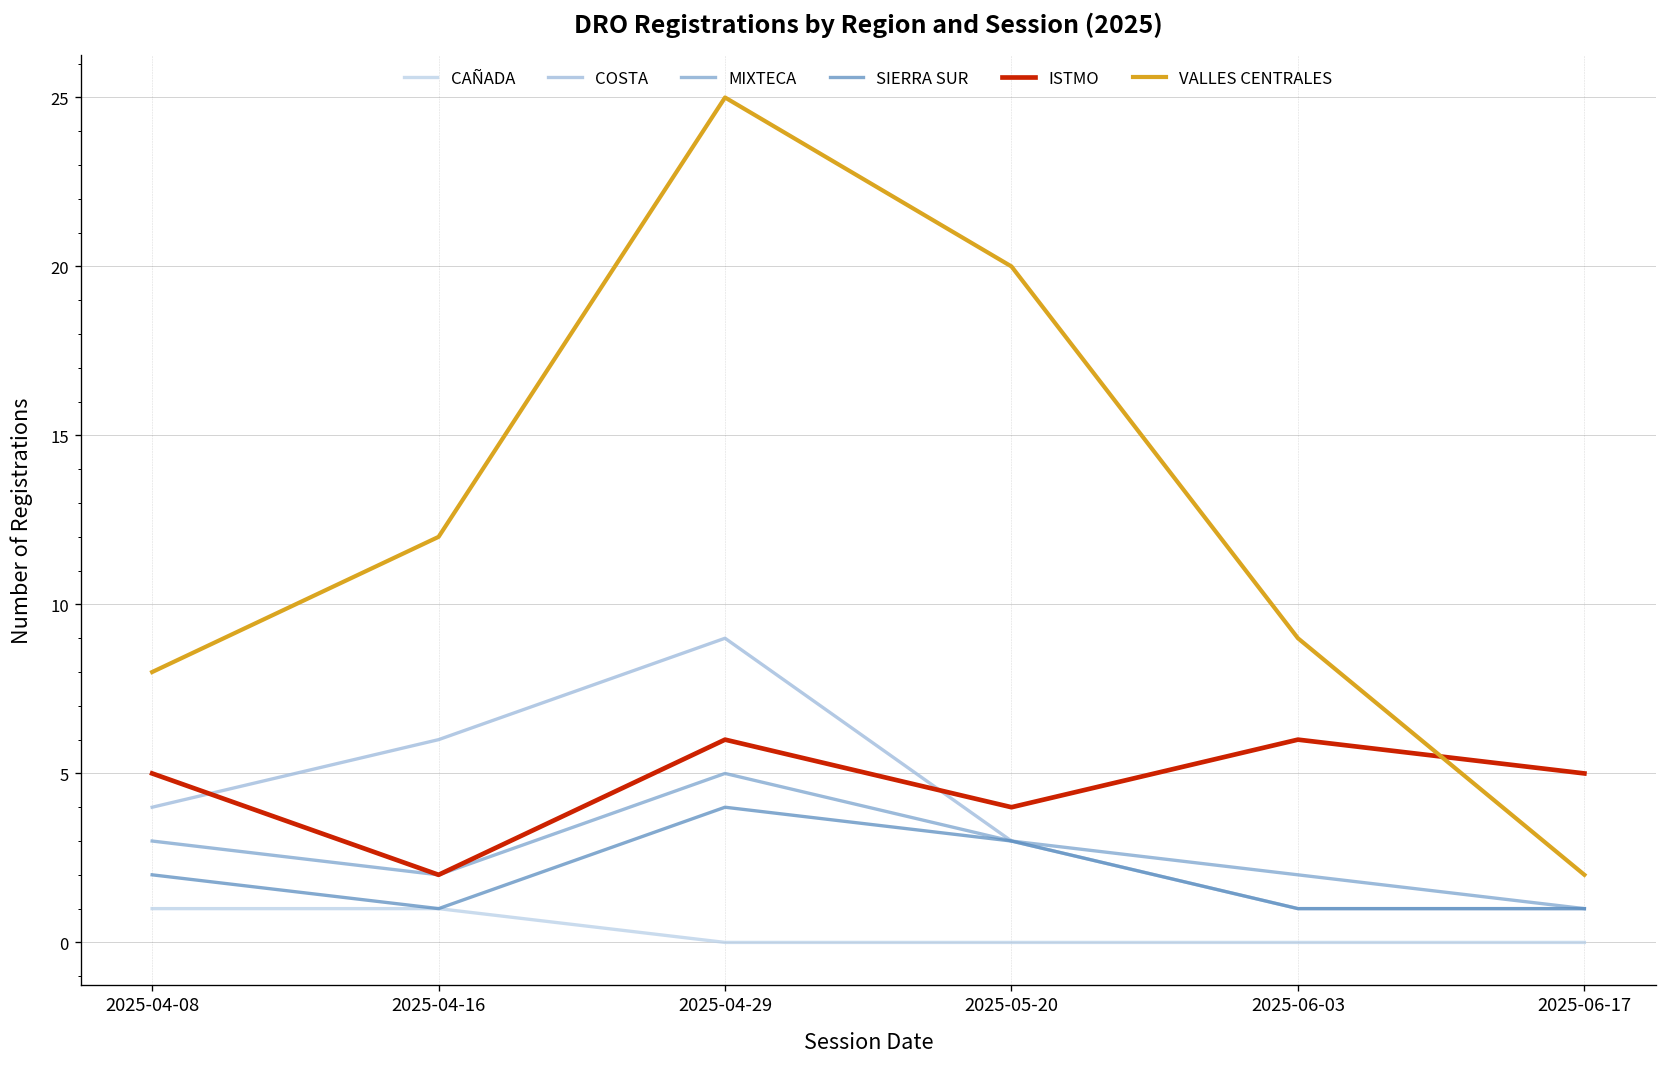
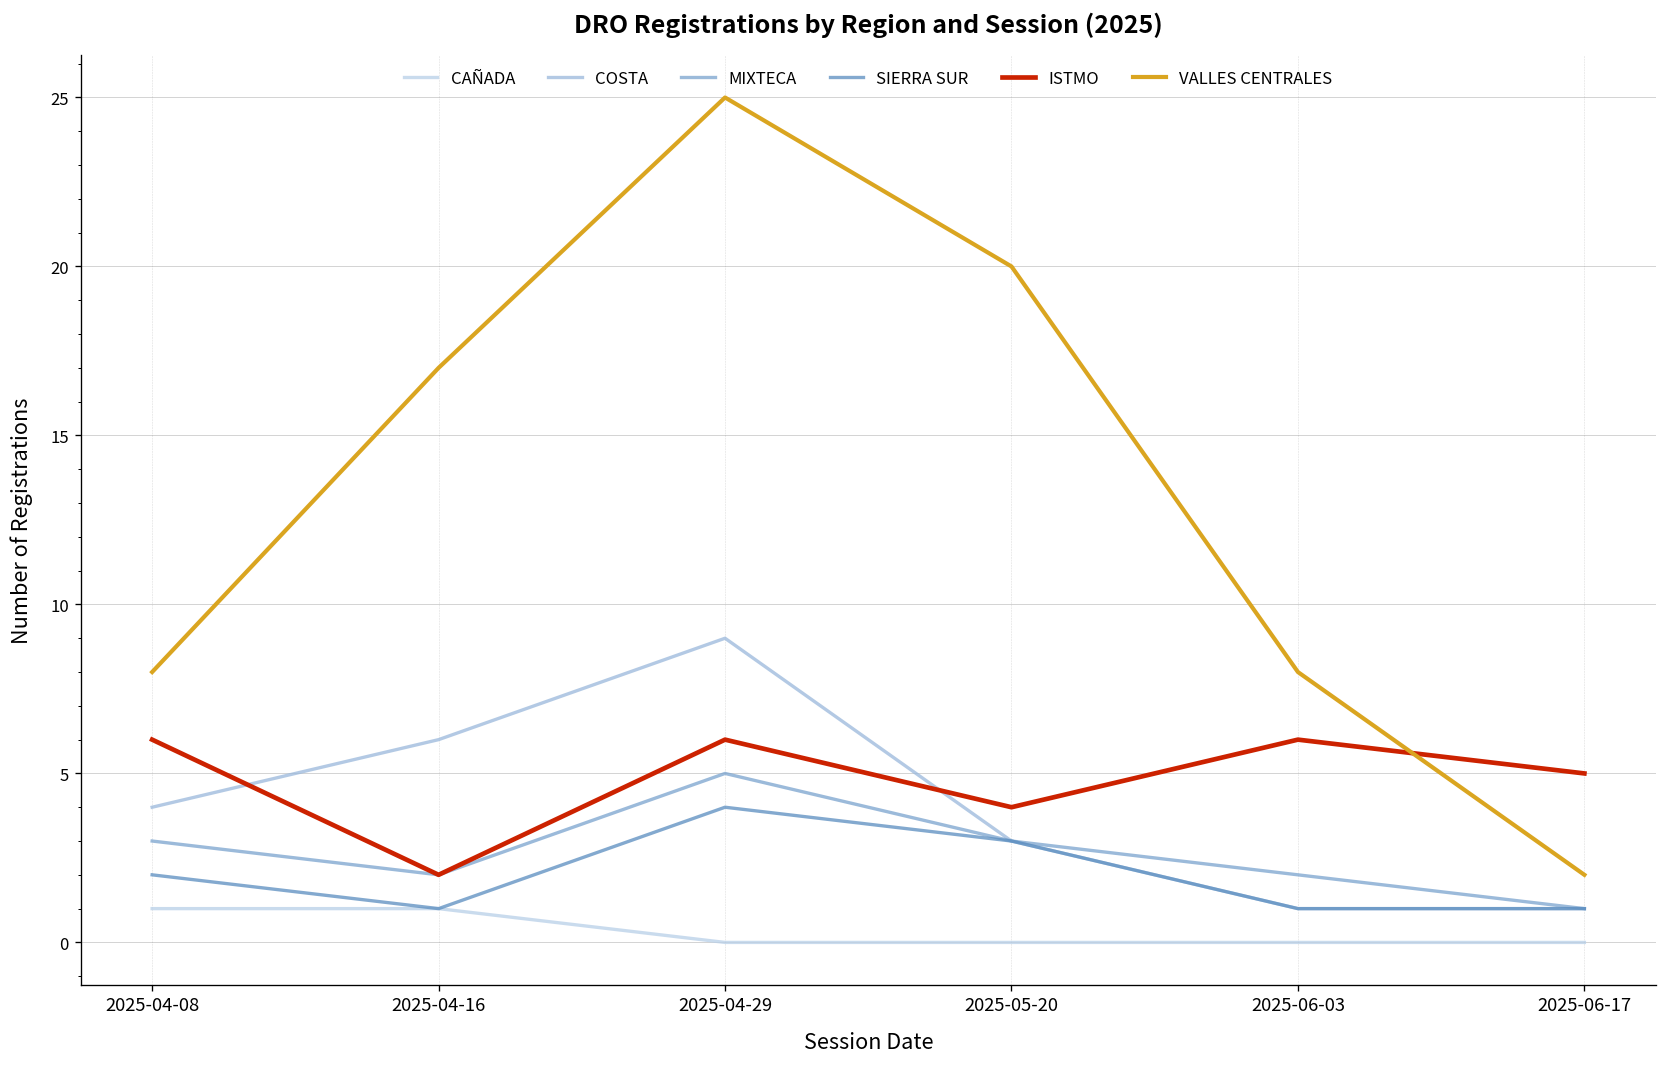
  {
    "ISTMO": {
-     "2025-04-08": 5,
+     "2025-04-08": 6,
      "2025-04-29": 6,
      "2025-05-20": 4,
      "2025-06-03": 6,
      "2025-06-17": 5
    },
    "VALLES CENTRALES": {
      "2025-04-08": 8,
-     "2025-04-16": 12,
+     "2025-04-16": 17,
      "2025-04-29": 25,
      "2025-05-20": 20,
-     "2025-06-03": 9,
+     "2025-06-03": 8,
      "2025-06-17": 2
    }
  }
